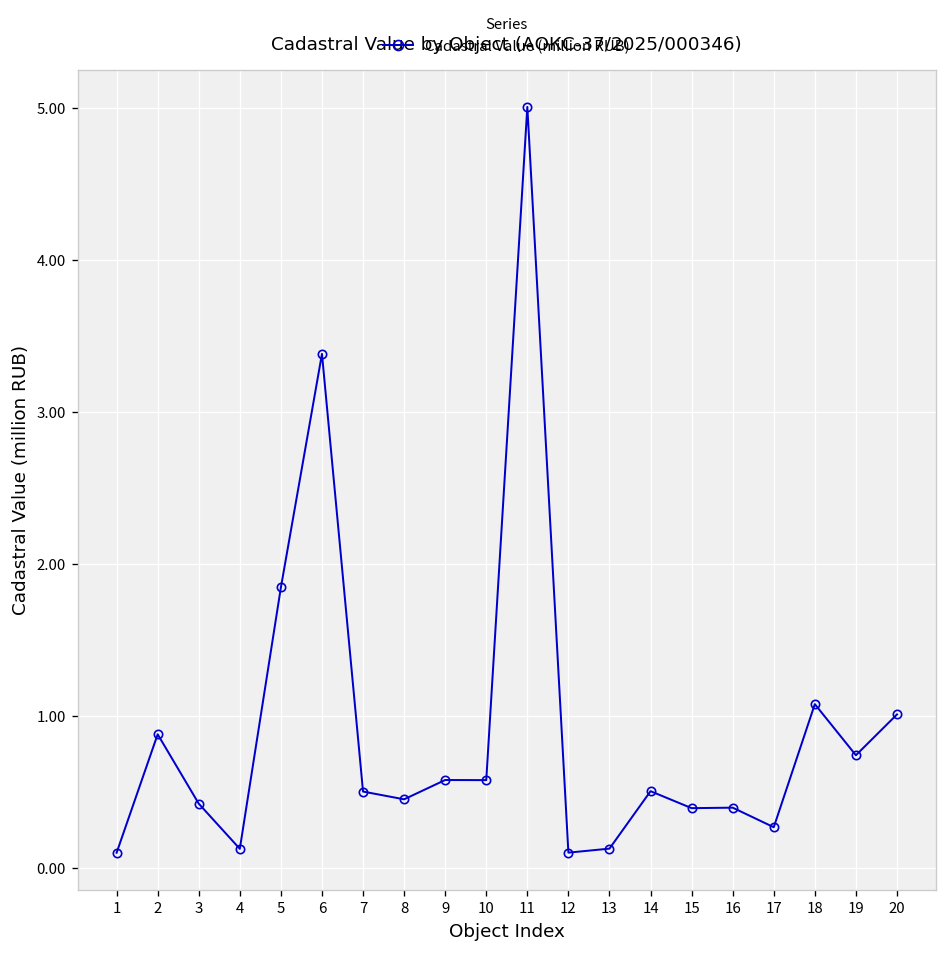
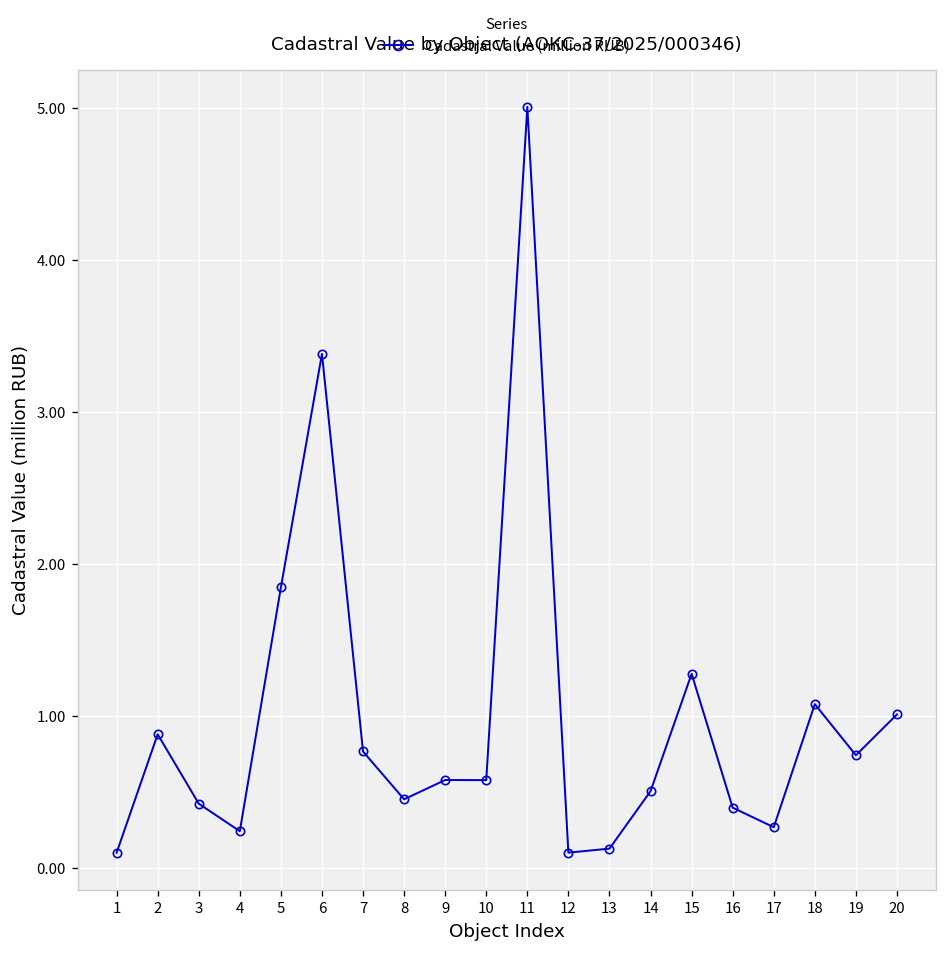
  {
    "1": 0.10,
    "2": 0.88,
    "3": 0.43,
-   "4": 0.13,
+   "4": 0.24,
    "5": 1.85,
    "6": 3.38,
-   "7": 0.51,
+   "7": 0.77,
    "8": 0.45,
    "9": 0.58,
    "10": 0.58,
    "11": 5.01,
    "12": 0.10,
    "13": 0.13,
    "14": 0.51,
-   "15": 0.40,
+   "15": 1.28,
    "16": 0.40,
    "17": 0.27,
    "18": 1.08,
    "19": 0.74,
    "20": 1.01
  }
